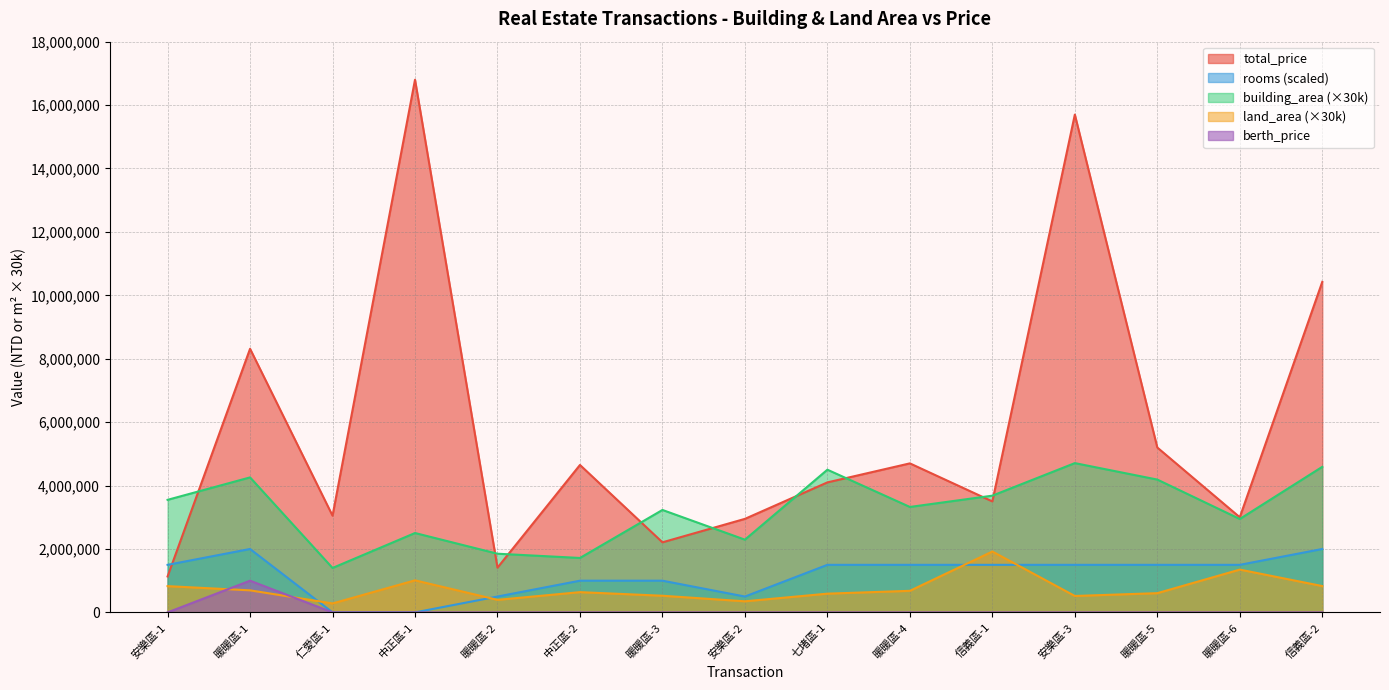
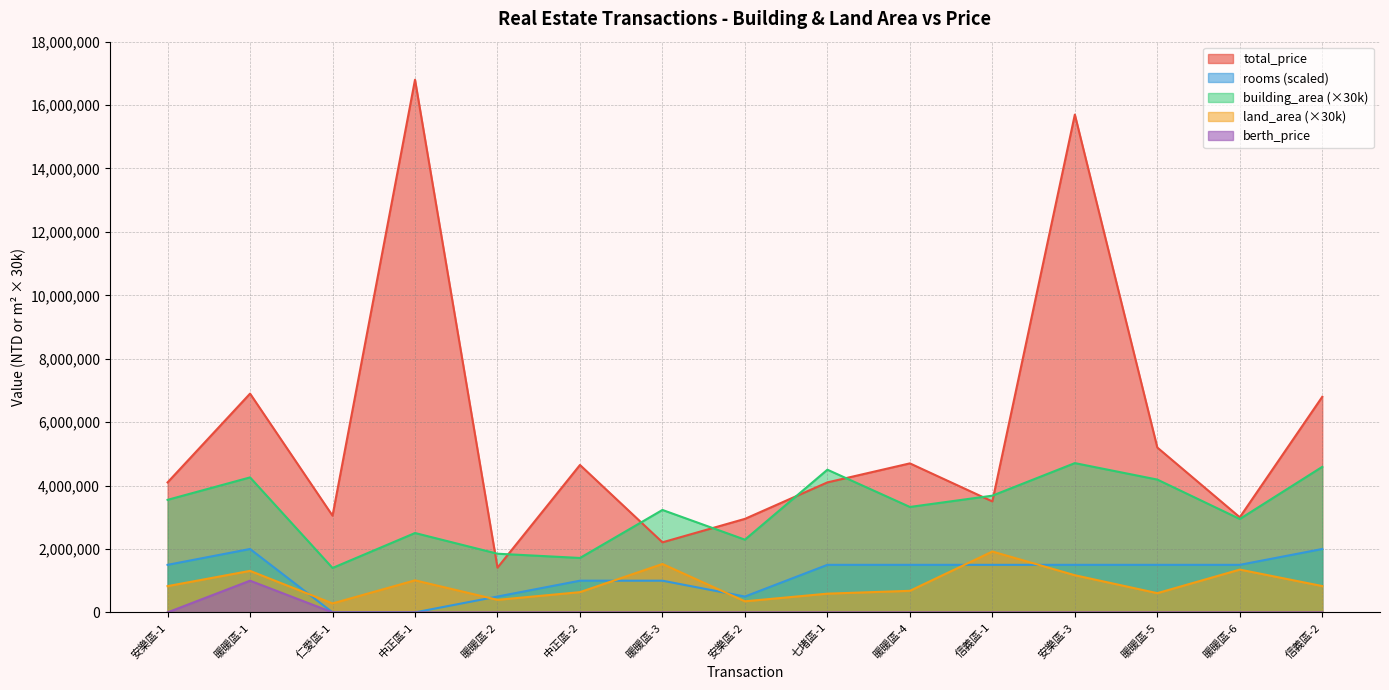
  {
    "total_price": {
-     "安樂區-1": "1,100,000",
-     "暖暖區-1": "8,300,000",
+     "安樂區-1": "4,100,000",
+     "暖暖區-1": "6,900,000",
      "仁愛區-1": "3,100,000",
      "中正區-1": "16,800,000",
      "暖暖區-2": "1,400,000",
      "中正區-2": "4,700,000",
      "暖暖區-3": "2,200,000",
      "安樂區-2": "3,000,000",
      "七堵區-1": "4,100,000",
      "暖暖區-4": "4,700,000",
      "信義區-1": "3,500,000",
      "安樂區-3": "15,700,000",
      "暖暖區-5": "5,200,000",
-     "信義區-2": "10,400,000"
+     "信義區-2": "6,800,000"
    },
    "rooms (scaled)": {
      "安樂區-1": "1,500,000",
      "暖暖區-1": "2,000,000",
      "暖暖區-2": "500,000",
      "中正區-2": "1,000,000",
      "暖暖區-3": "1,000,000",
      "安樂區-2": "500,000",
      "七堵區-1": "1,500,000",
      "暖暖區-4": "1,500,000",
      "信義區-1": "1,500,000",
      "安樂區-3": "1,500,000",
      "暖暖區-5": "1,500,000",
      "暖暖區-6": "1,500,000",
      "信義區-2": "2,000,000"
    },
    "building_area (×30k)": {
      "安樂區-1": "3,500,000",
      "暖暖區-1": "4,300,000",
      "仁愛區-1": "1,400,000",
      "中正區-1": "2,500,000",
      "暖暖區-2": "1,900,000",
      "中正區-2": "1,700,000",
      "暖暖區-3": "3,200,000",
      "安樂區-2": "2,300,000",
      "七堵區-1": "4,500,000",
      "暖暖區-4": "3,300,000",
      "信義區-1": "3,700,000",
      "安樂區-3": "4,700,000",
      "暖暖區-5": "4,200,000",
      "信義區-2": "4,600,000"
    },
    "land_area (×30k)": {
      "安樂區-1": "800,000",
-     "暖暖區-1": "700,000",
+     "暖暖區-1": "1,300,000",
      "仁愛區-1": "300,000",
      "中正區-1": "1,000,000",
      "暖暖區-2": "400,000",
      "中正區-2": "600,000",
-     "暖暖區-3": "500,000",
+     "暖暖區-3": "1,500,000",
      "安樂區-2": "300,000",
      "七堵區-1": "600,000",
      "暖暖區-4": "700,000",
      "信義區-1": "1,900,000",
-     "安樂區-3": "500,000",
+     "安樂區-3": "1,200,000",
      "暖暖區-5": "600,000",
      "暖暖區-6": "1,400,000",
      "信義區-2": "800,000"
    },
    "berth_price": {
      "安樂區-1": "0",
      "暖暖區-1": "1,000,000",
      "暖暖區-2": "0",
      "中正區-2": "0",
      "暖暖區-3": "0",
      "安樂區-2": "0",
      "七堵區-1": "0",
      "暖暖區-4": "0",
      "信義區-1": "0",
      "安樂區-3": "0",
      "暖暖區-5": "0",
      "暖暖區-6": "0",
      "信義區-2": "0"
    }
  }
